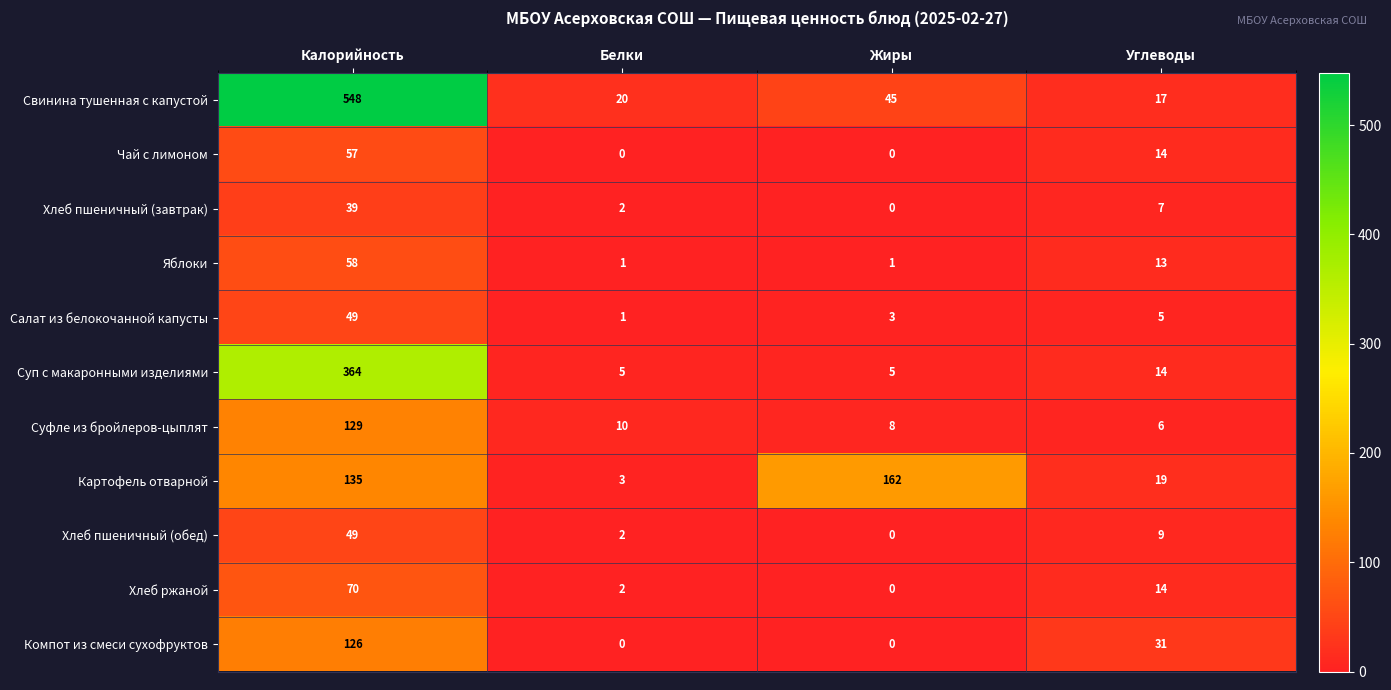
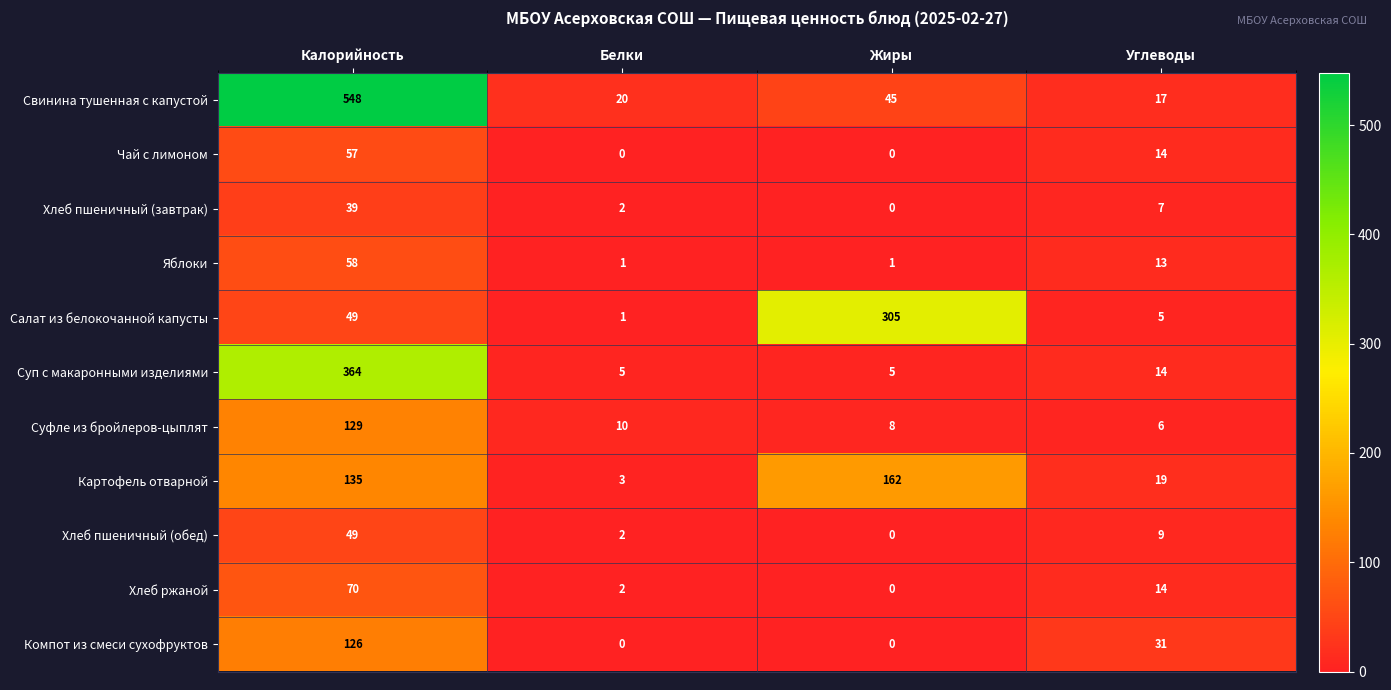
  {
    "Свинина тушенная с капустой": {
      "Калорийность": 548,
      "Белки": 20,
      "Жиры": 45,
      "Углеводы": 17
    },
    "Чай с лимоном": {
      "Калорийность": 57,
      "Белки": 0,
      "Жиры": 0,
      "Углеводы": 14
    },
    "Хлеб пшеничный (завтрак)": {
      "Калорийность": 39,
      "Белки": 2,
      "Жиры": 0,
      "Углеводы": 7
    },
    "Яблоки": {
      "Калорийность": 58,
      "Белки": 1,
      "Жиры": 1,
      "Углеводы": 13
    },
    "Салат из белокочанной капусты": {
      "Калорийность": 49,
      "Белки": 1,
-     "Жиры": 3,
+     "Жиры": 305,
      "Углеводы": 5
    },
    "Суп с макаронными изделиями": {
      "Калорийность": 364,
      "Белки": 5,
      "Жиры": 5,
      "Углеводы": 14
    },
    "Суфле из бройлеров-цыплят": {
      "Калорийность": 129,
      "Белки": 10,
      "Жиры": 8,
      "Углеводы": 6
    },
    "Картофель отварной": {
      "Калорийность": 135,
      "Белки": 3,
      "Жиры": 162,
      "Углеводы": 19
    },
    "Хлеб пшеничный (обед)": {
      "Калорийность": 49,
      "Белки": 2,
      "Жиры": 0,
      "Углеводы": 9
    },
    "Хлеб ржаной": {
      "Калорийность": 70,
      "Белки": 2,
      "Жиры": 0,
      "Углеводы": 14
    },
    "Компот из смеси сухофруктов": {
      "Калорийность": 126,
      "Белки": 0,
      "Жиры": 0,
      "Углеводы": 31
    }
  }
